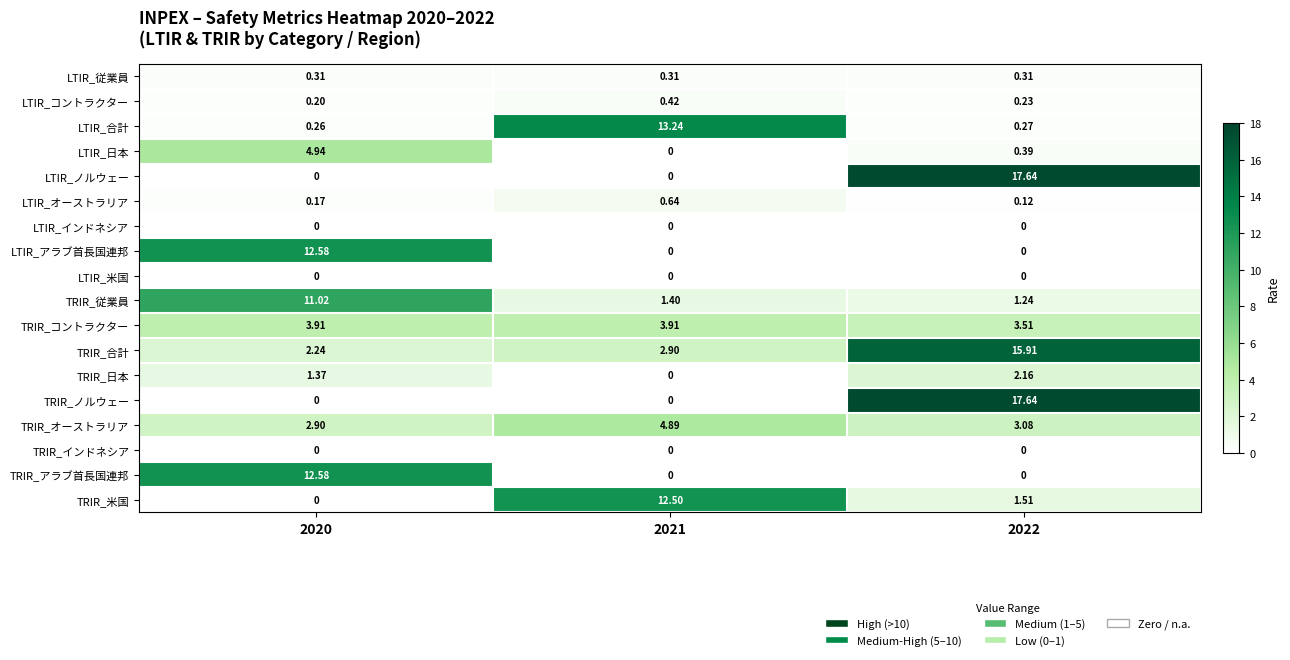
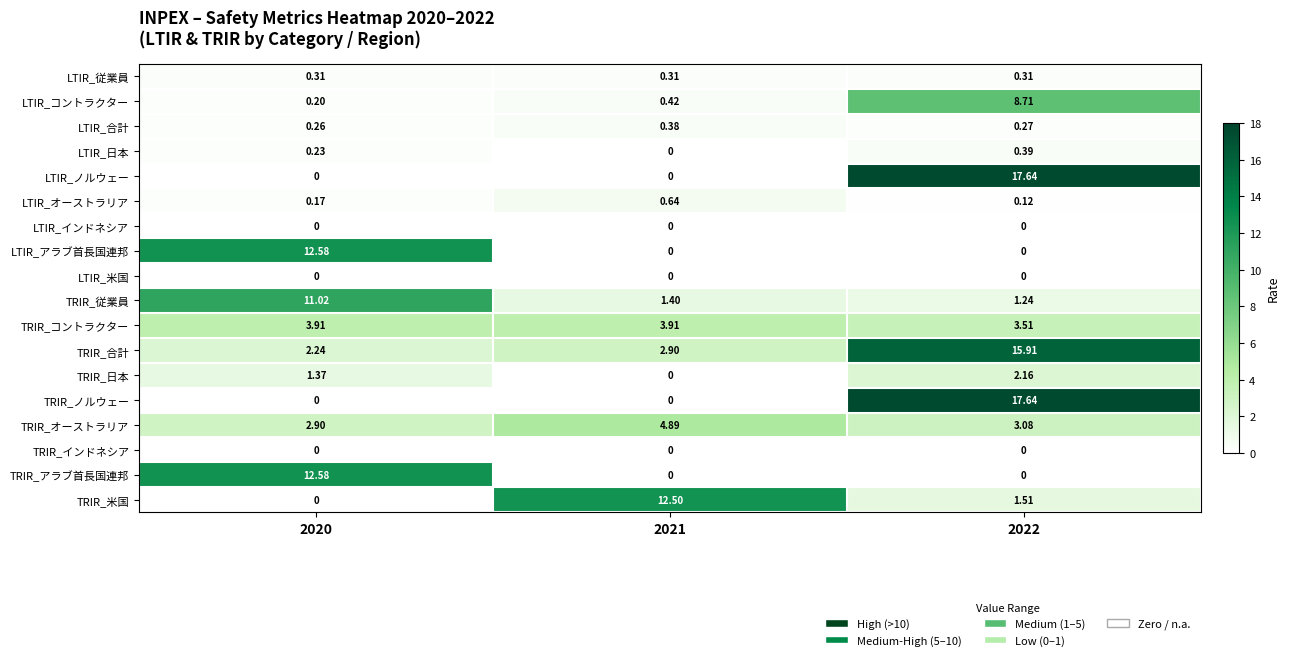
  {
    "LTIR_従業員": {
      "2020": 0.31,
      "2021": 0.31,
      "2022": 0.31
    },
    "LTIR_コントラクター": {
      "2020": 0.20,
      "2021": 0.42,
-     "2022": 0.23
+     "2022": 8.71
    },
    "LTIR_合計": {
      "2020": 0.26,
-     "2021": 13.24,
+     "2021": 0.38,
      "2022": 0.27
    },
    "LTIR_日本": {
-     "2020": 4.94,
+     "2020": 0.23,
      "2021": 0,
      "2022": 0.39
    },
    "LTIR_ノルウェー": {
      "2020": 0,
      "2021": 0,
      "2022": 17.64
    },
    "LTIR_オーストラリア": {
      "2020": 0.17,
      "2021": 0.64,
      "2022": 0.12
    },
    "LTIR_インドネシア": {
      "2020": 0,
      "2021": 0,
      "2022": 0
    },
    "LTIR_アラブ首長国連邦": {
      "2020": 12.58,
      "2021": 0,
      "2022": 0
    },
    "LTIR_米国": {
      "2020": 0,
      "2021": 0,
      "2022": 0
    },
    "TRIR_従業員": {
      "2020": 11.02,
      "2021": 1.40,
      "2022": 1.24
    },
    "TRIR_コントラクター": {
      "2020": 3.91,
      "2021": 3.91,
      "2022": 3.51
    },
    "TRIR_合計": {
      "2020": 2.24,
      "2021": 2.90,
      "2022": 15.91
    },
    "TRIR_日本": {
      "2020": 1.37,
      "2021": 0,
      "2022": 2.16
    },
    "TRIR_ノルウェー": {
      "2020": 0,
      "2021": 0,
      "2022": 17.64
    },
    "TRIR_オーストラリア": {
      "2020": 2.90,
      "2021": 4.89,
      "2022": 3.08
    },
    "TRIR_インドネシア": {
      "2020": 0,
      "2021": 0,
      "2022": 0
    },
    "TRIR_アラブ首長国連邦": {
      "2020": 12.58,
      "2021": 0,
      "2022": 0
    },
    "TRIR_米国": {
      "2020": 0,
      "2021": 12.50,
      "2022": 1.51
    }
  }
